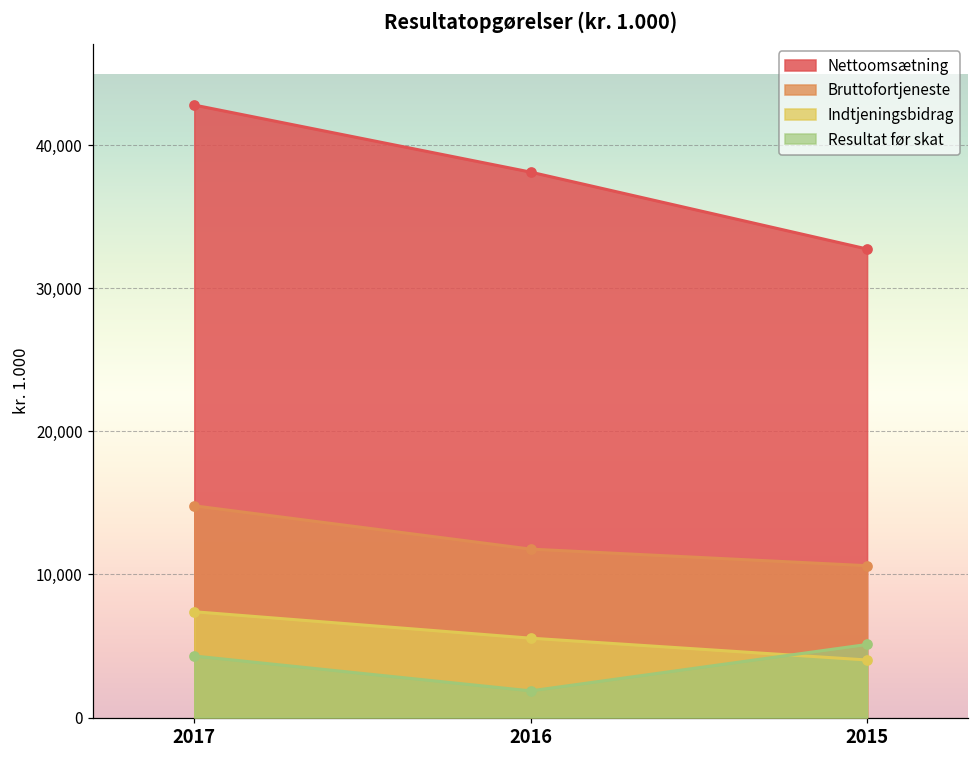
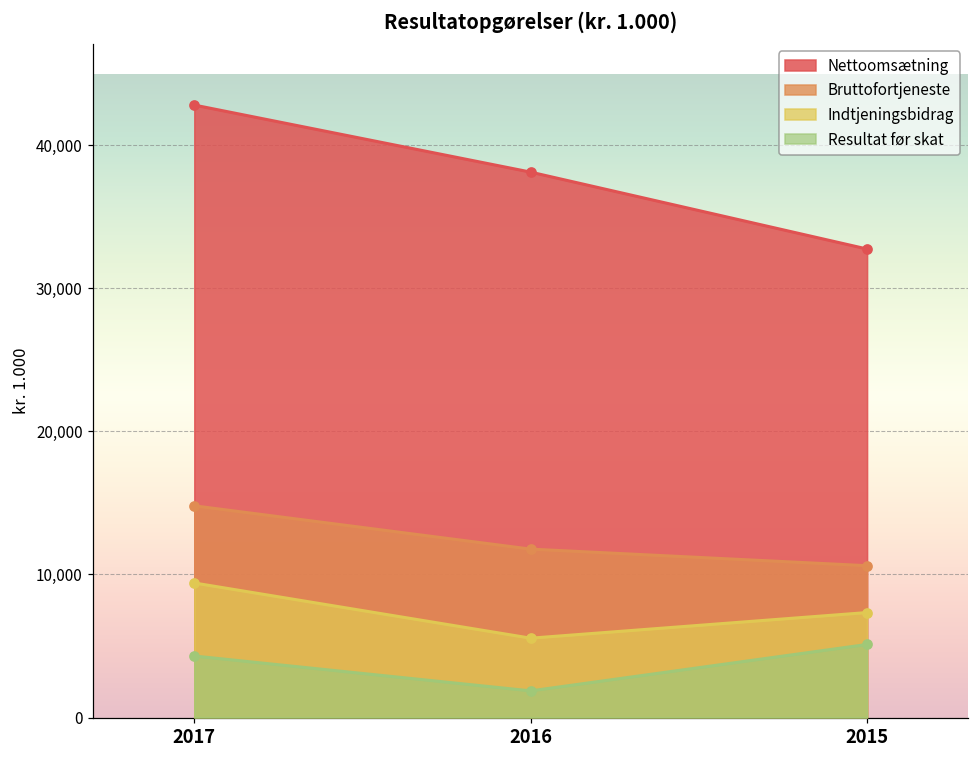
  {
    "Indtjeningsbidrag": {
-     "2017": "7,400",
+     "2017": "9,400",
      "2016": "5,500",
-     "2015": "4,000"
+     "2015": "7,300"
    },
    "Resultat før skat": {
      "2017": "4,300",
      "2016": "1,900",
      "2015": "5,100"
    }
  }
